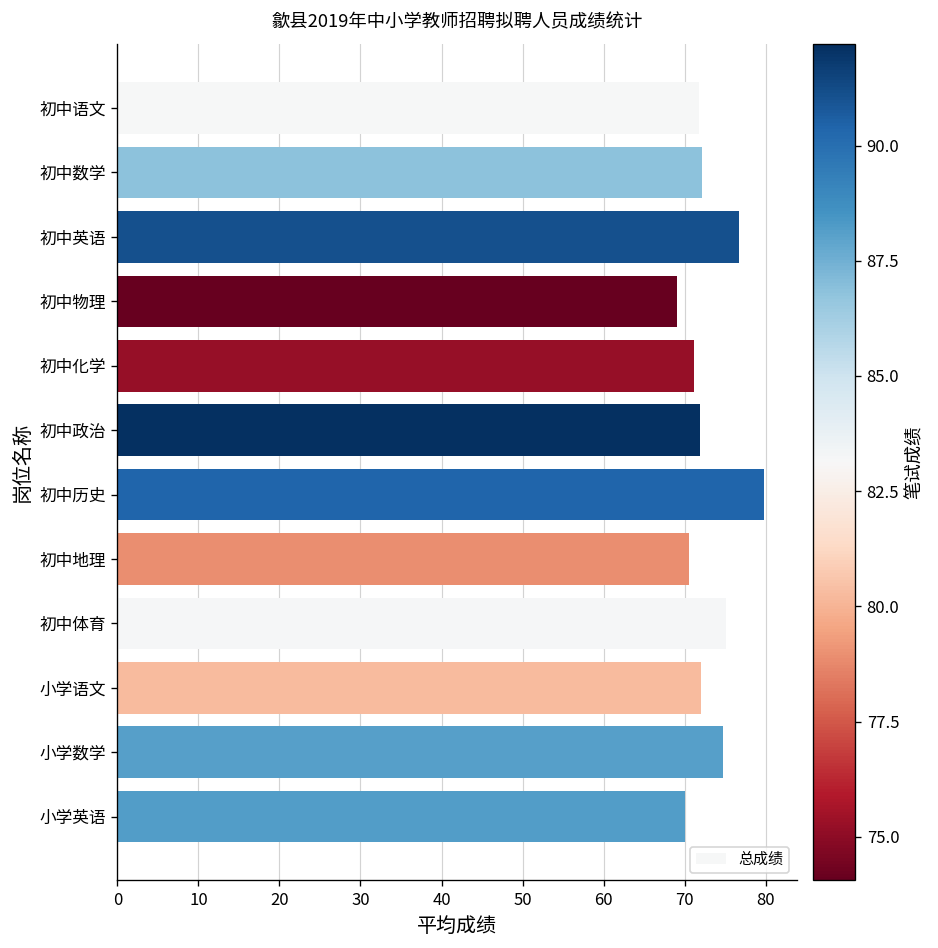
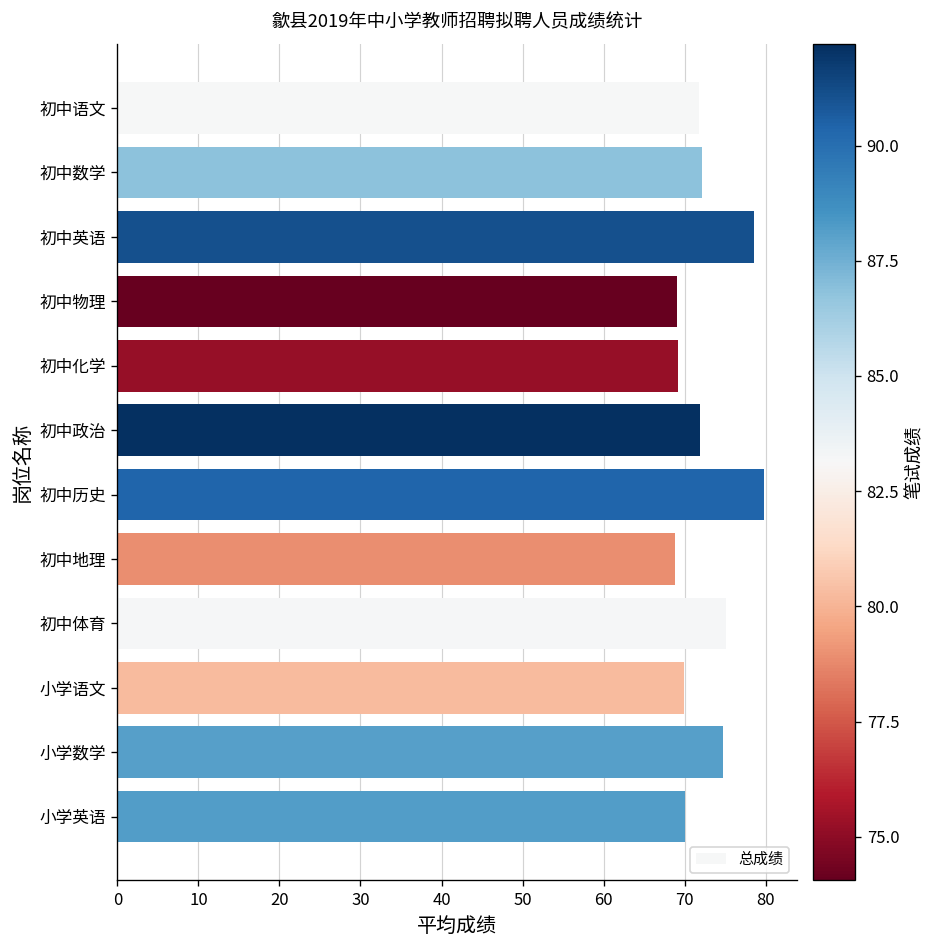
  {
    "初中语文": 72,
    "初中数学": 72,
-   "初中英语": 77,
+   "初中英语": 79,
    "初中物理": 69,
-   "初中化学": 71,
+   "初中化学": 69,
    "初中政治": 72,
    "初中历史": 80,
-   "初中地理": 70,
+   "初中地理": 69,
    "初中体育": 75,
-   "小学语文": 72,
+   "小学语文": 70,
    "小学数学": 75,
    "小学英语": 70
  }
